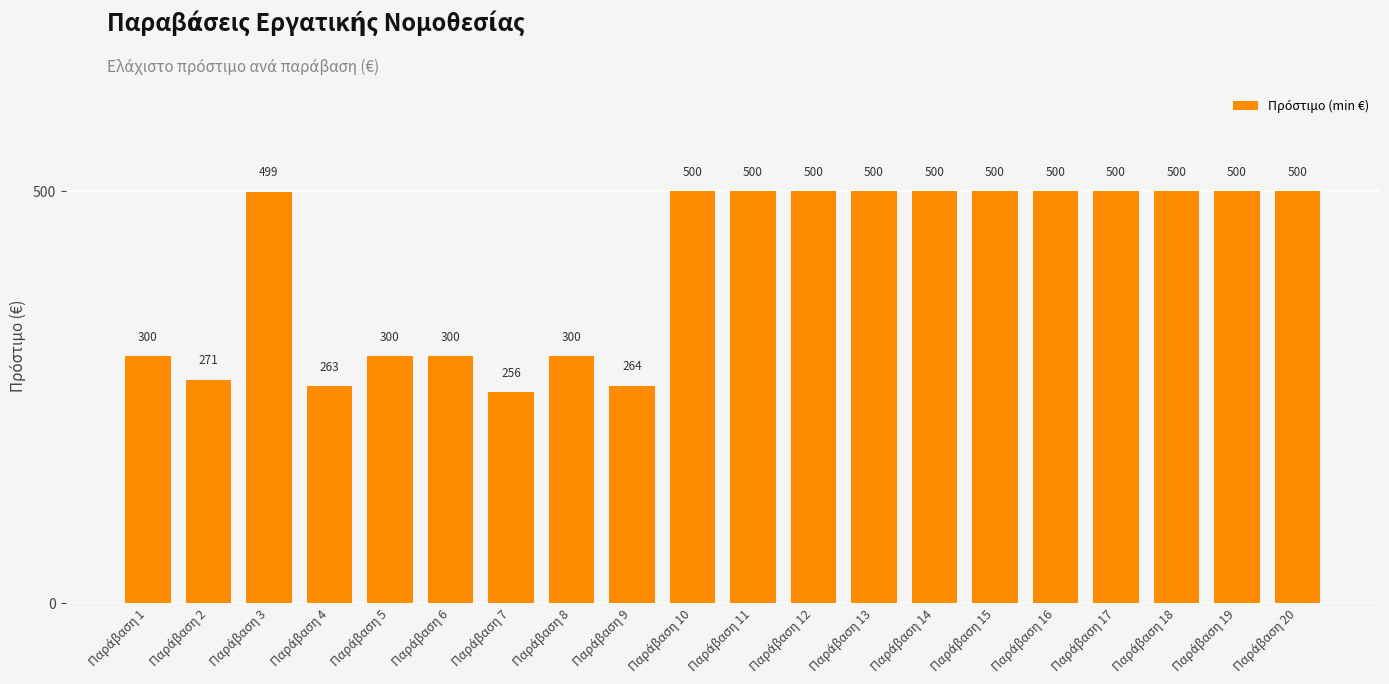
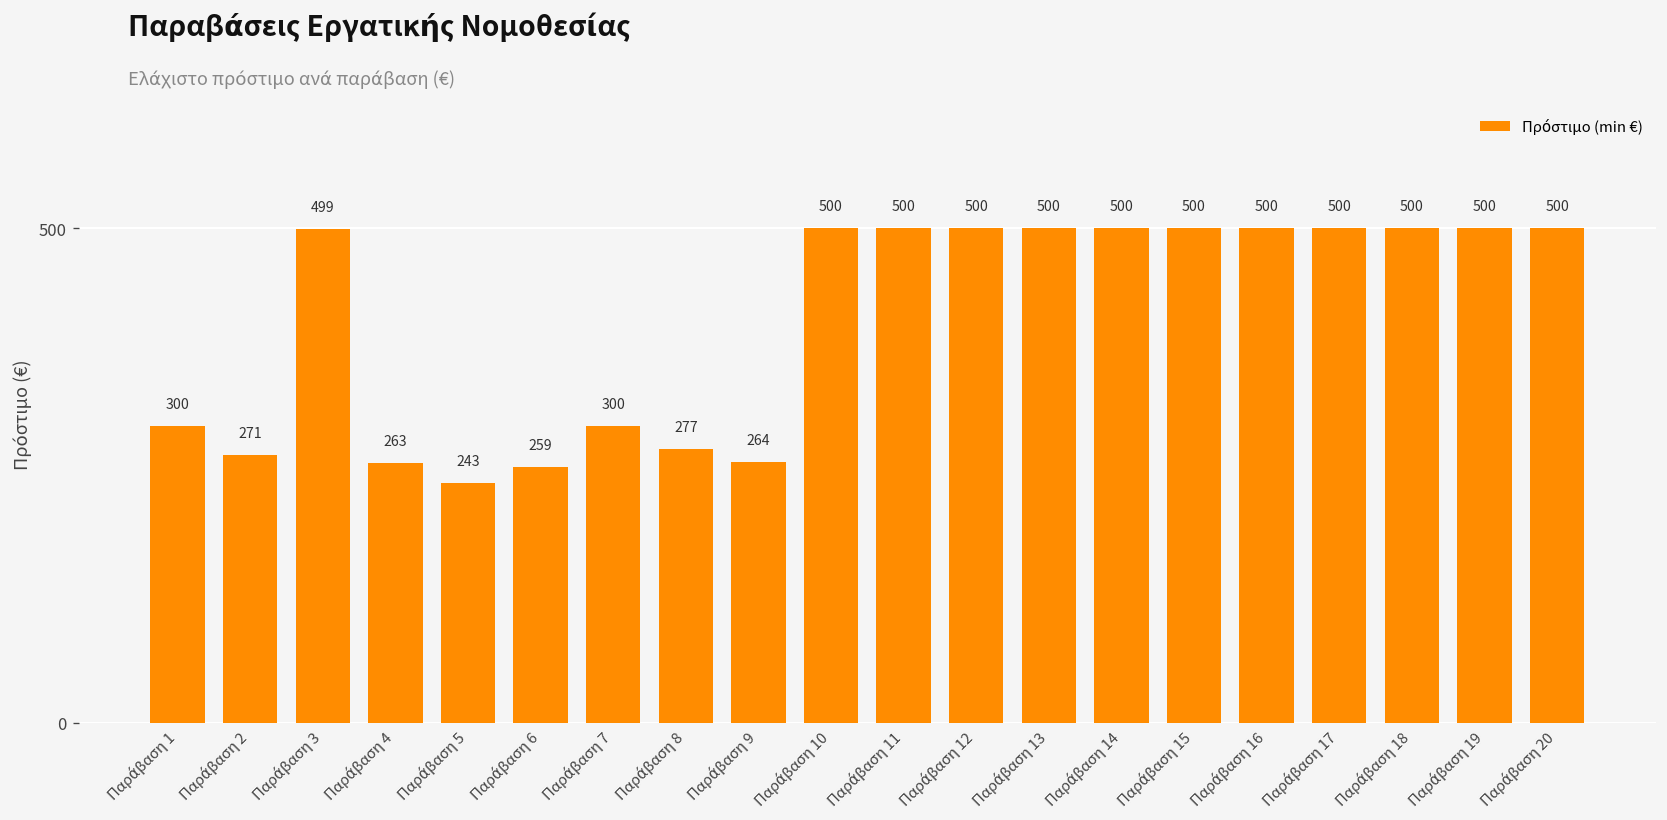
  {
    "Παράβαση 1": 300,
    "Παράβαση 2": 271,
    "Παράβαση 3": 499,
    "Παράβαση 4": 263,
-   "Παράβαση 5": 300,
-   "Παράβαση 6": 300,
-   "Παράβαση 7": 256,
-   "Παράβαση 8": 300,
+   "Παράβαση 5": 243,
+   "Παράβαση 6": 259,
+   "Παράβαση 7": 300,
+   "Παράβαση 8": 277,
    "Παράβαση 9": 264,
    "Παράβαση 10": 500,
    "Παράβαση 11": 500,
    "Παράβαση 12": 500,
    "Παράβαση 13": 500,
    "Παράβαση 14": 500,
    "Παράβαση 15": 500,
    "Παράβαση 16": 500,
    "Παράβαση 17": 500,
    "Παράβαση 18": 500,
    "Παράβαση 19": 500,
    "Παράβαση 20": 500
  }
